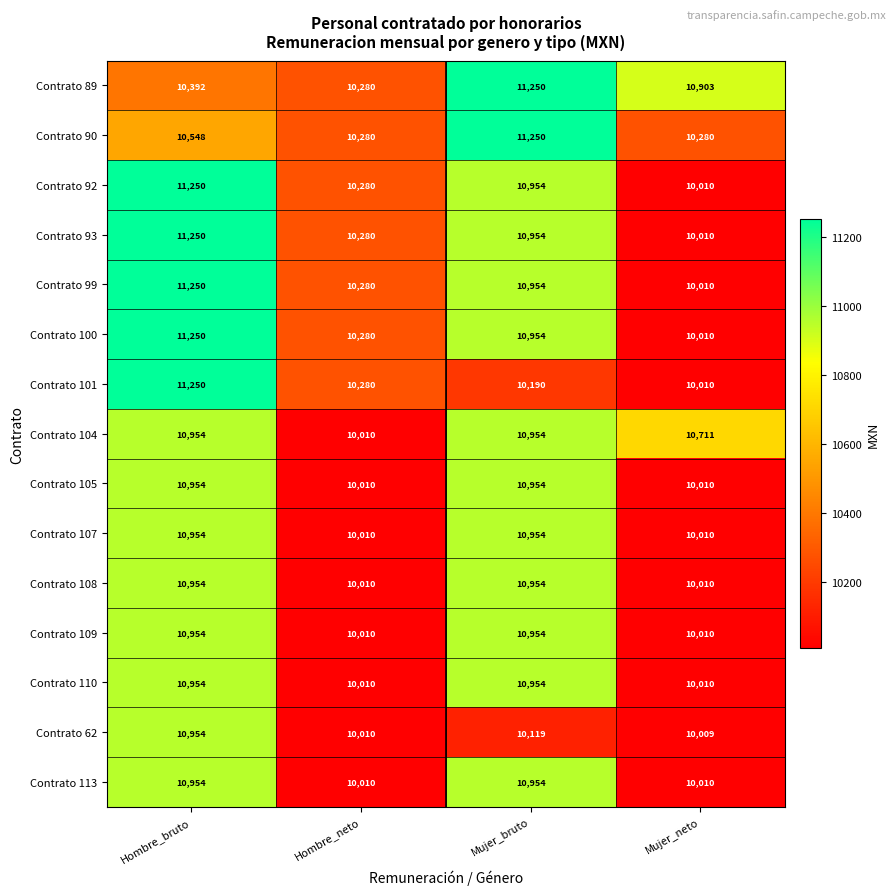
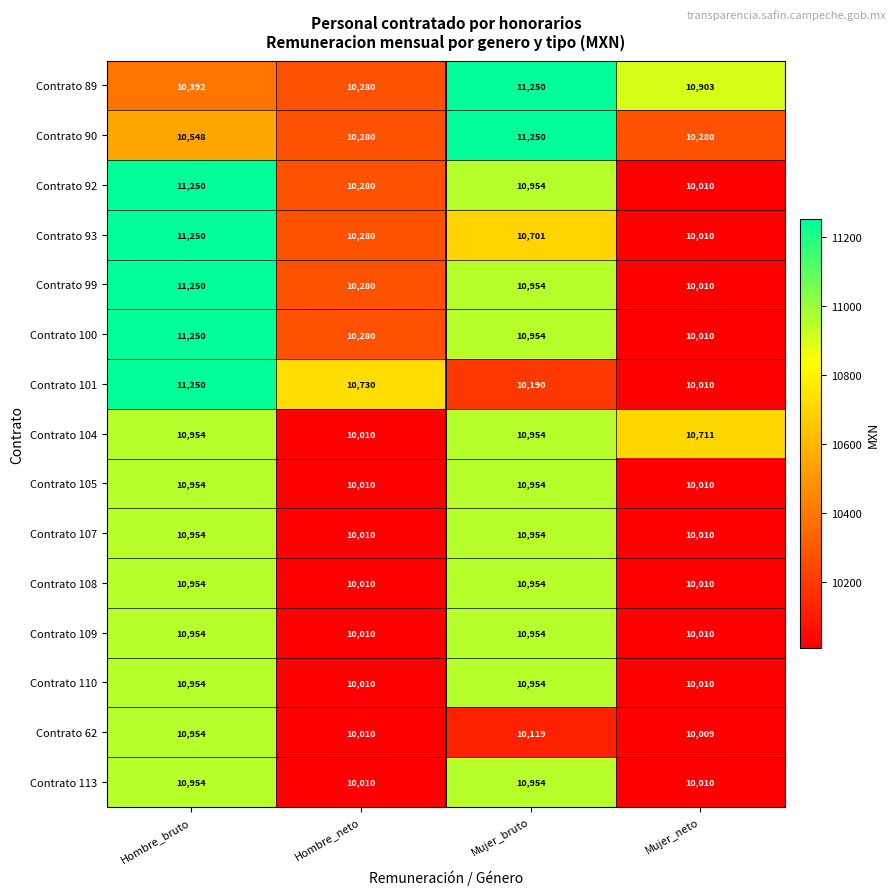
  {
    "Contrato 89": {
      "Hombre_bruto": "10,392",
      "Hombre_neto": "10,280",
      "Mujer_bruto": "11,250",
      "Mujer_neto": "10,903"
    },
    "Contrato 90": {
      "Hombre_bruto": "10,548",
      "Hombre_neto": "10,280",
      "Mujer_bruto": "11,250",
      "Mujer_neto": "10,280"
    },
    "Contrato 92": {
      "Hombre_bruto": "11,250",
      "Hombre_neto": "10,280",
      "Mujer_bruto": "10,954",
      "Mujer_neto": "10,010"
    },
    "Contrato 93": {
      "Hombre_bruto": "11,250",
      "Hombre_neto": "10,280",
-     "Mujer_bruto": "10,954",
+     "Mujer_bruto": "10,701",
      "Mujer_neto": "10,010"
    },
    "Contrato 99": {
      "Hombre_bruto": "11,250",
      "Hombre_neto": "10,280",
      "Mujer_bruto": "10,954",
      "Mujer_neto": "10,010"
    },
    "Contrato 100": {
      "Hombre_bruto": "11,250",
      "Hombre_neto": "10,280",
      "Mujer_bruto": "10,954",
      "Mujer_neto": "10,010"
    },
    "Contrato 101": {
      "Hombre_bruto": "11,250",
-     "Hombre_neto": "10,280",
+     "Hombre_neto": "10,730",
      "Mujer_bruto": "10,190",
      "Mujer_neto": "10,010"
    },
    "Contrato 104": {
      "Hombre_bruto": "10,954",
      "Hombre_neto": "10,010",
      "Mujer_bruto": "10,954",
      "Mujer_neto": "10,711"
    },
    "Contrato 105": {
      "Hombre_bruto": "10,954",
      "Hombre_neto": "10,010",
      "Mujer_bruto": "10,954",
      "Mujer_neto": "10,010"
    },
    "Contrato 107": {
      "Hombre_bruto": "10,954",
      "Hombre_neto": "10,010",
      "Mujer_bruto": "10,954",
      "Mujer_neto": "10,010"
    },
    "Contrato 108": {
      "Hombre_bruto": "10,954",
      "Hombre_neto": "10,010",
      "Mujer_bruto": "10,954",
      "Mujer_neto": "10,010"
    },
    "Contrato 109": {
      "Hombre_bruto": "10,954",
      "Hombre_neto": "10,010",
      "Mujer_bruto": "10,954",
      "Mujer_neto": "10,010"
    },
    "Contrato 110": {
      "Hombre_bruto": "10,954",
      "Hombre_neto": "10,010",
      "Mujer_bruto": "10,954",
      "Mujer_neto": "10,010"
    },
    "Contrato 62": {
      "Hombre_bruto": "10,954",
      "Hombre_neto": "10,010",
      "Mujer_bruto": "10,119",
      "Mujer_neto": "10,009"
    },
    "Contrato 113": {
      "Hombre_bruto": "10,954",
      "Hombre_neto": "10,010",
      "Mujer_bruto": "10,954",
      "Mujer_neto": "10,010"
    }
  }
